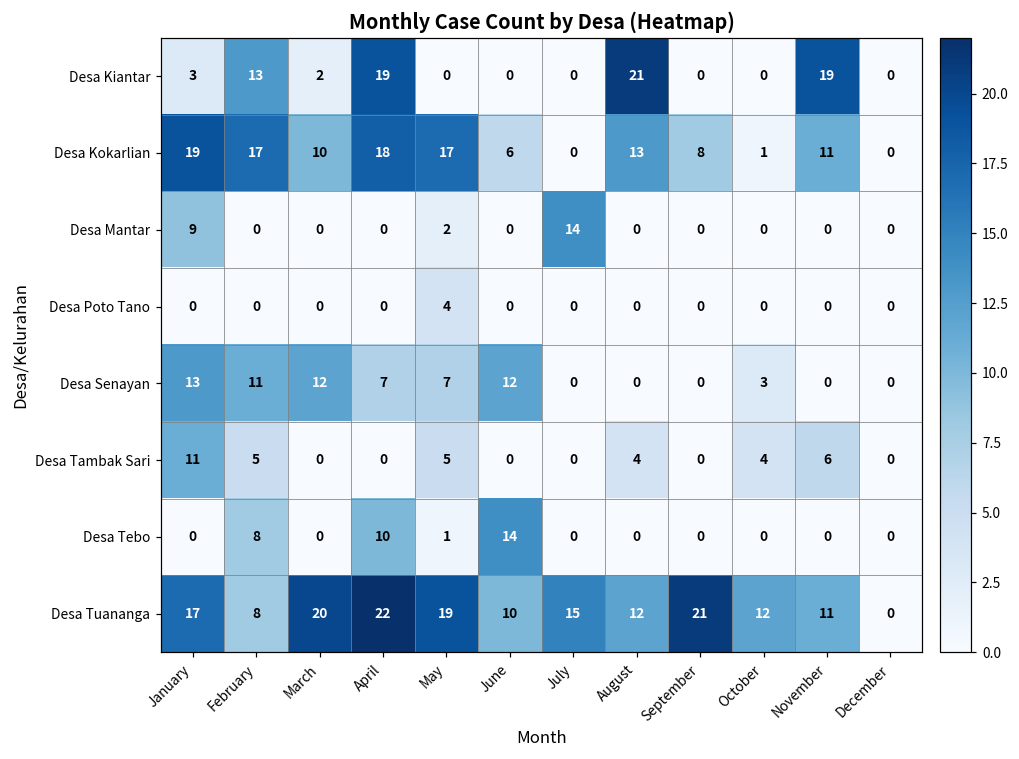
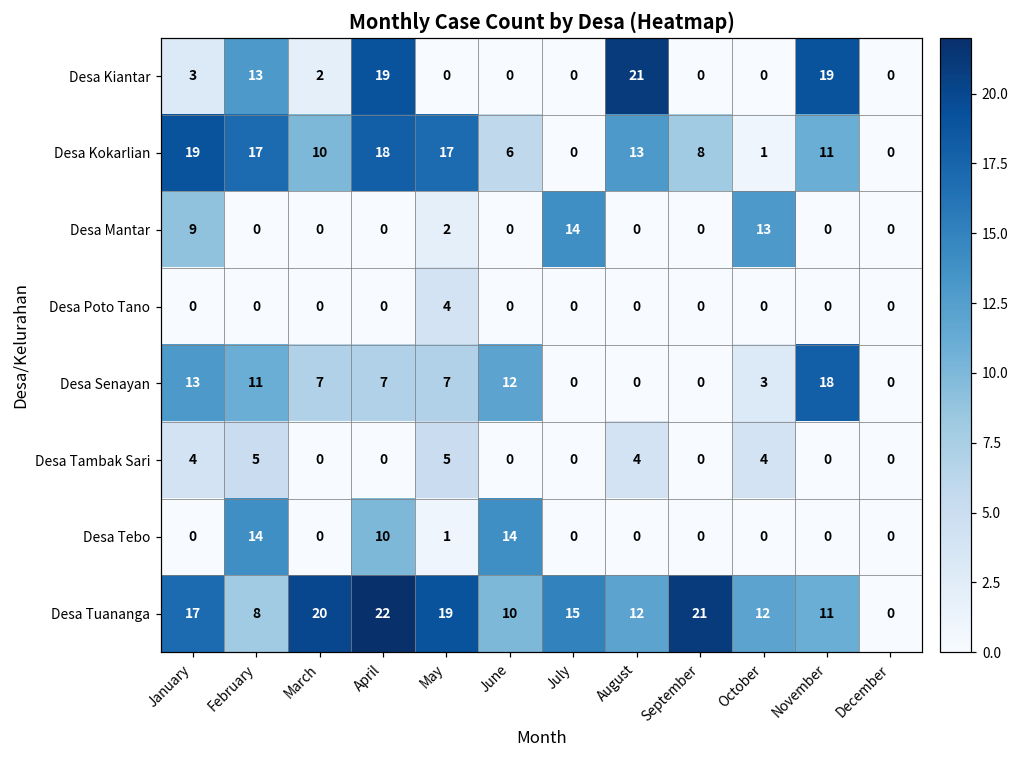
  {
    "Desa Kiantar": {
      "January": 3,
      "February": 13,
      "March": 2,
      "April": 19,
      "May": 0,
      "June": 0,
      "July": 0,
      "August": 21,
      "September": 0,
      "October": 0,
      "November": 19,
      "December": 0
    },
    "Desa Kokarlian": {
      "January": 19,
      "February": 17,
      "March": 10,
      "April": 18,
      "May": 17,
      "June": 6,
      "July": 0,
      "August": 13,
      "September": 8,
      "October": 1,
      "November": 11,
      "December": 0
    },
    "Desa Mantar": {
      "January": 9,
      "February": 0,
      "March": 0,
      "April": 0,
      "May": 2,
      "June": 0,
      "July": 14,
      "August": 0,
      "September": 0,
-     "October": 0,
+     "October": 13,
      "November": 0,
      "December": 0
    },
    "Desa Poto Tano": {
      "January": 0,
      "February": 0,
      "March": 0,
      "April": 0,
      "May": 4,
      "June": 0,
      "July": 0,
      "August": 0,
      "September": 0,
      "October": 0,
      "November": 0,
      "December": 0
    },
    "Desa Senayan": {
      "January": 13,
      "February": 11,
-     "March": 12,
+     "March": 7,
      "April": 7,
      "May": 7,
      "June": 12,
      "July": 0,
      "August": 0,
      "September": 0,
      "October": 3,
-     "November": 0,
+     "November": 18,
      "December": 0
    },
    "Desa Tambak Sari": {
-     "January": 11,
+     "January": 4,
      "February": 5,
      "March": 0,
      "April": 0,
      "May": 5,
      "June": 0,
      "July": 0,
      "August": 4,
      "September": 0,
      "October": 4,
-     "November": 6,
+     "November": 0,
      "December": 0
    },
    "Desa Tebo": {
      "January": 0,
-     "February": 8,
+     "February": 14,
      "March": 0,
      "April": 10,
      "May": 1,
      "June": 14,
      "July": 0,
      "August": 0,
      "September": 0,
      "October": 0,
      "November": 0,
      "December": 0
    },
    "Desa Tuananga": {
      "January": 17,
      "February": 8,
      "March": 20,
      "April": 22,
      "May": 19,
      "June": 10,
      "July": 15,
      "August": 12,
      "September": 21,
      "October": 12,
      "November": 11,
      "December": 0
    }
  }
